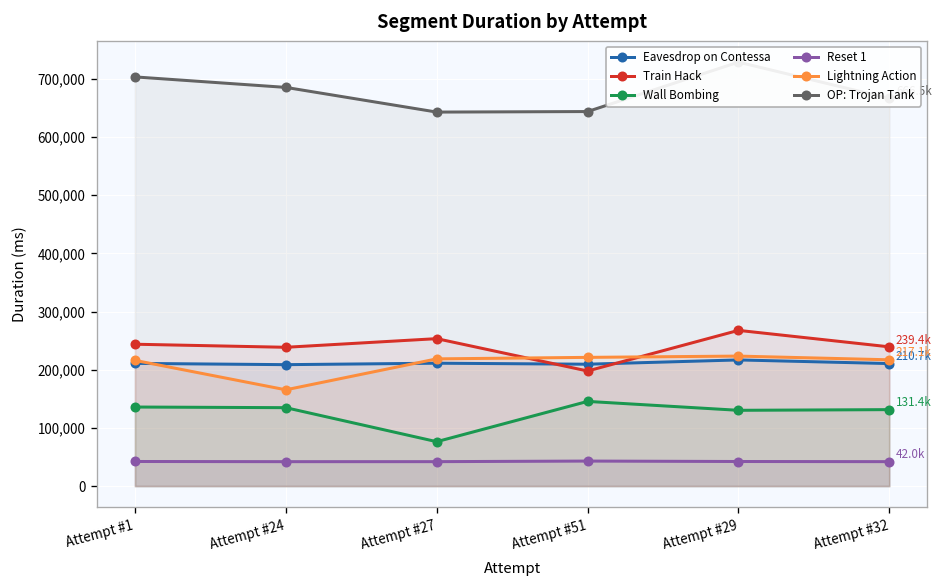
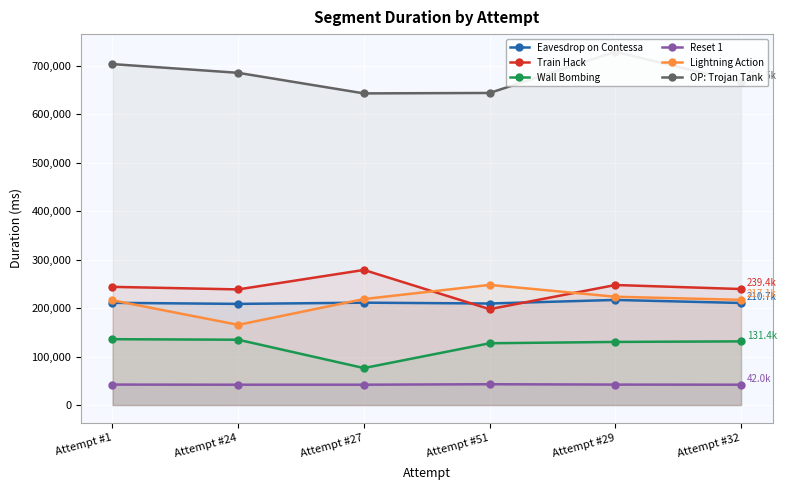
  {
    "Eavesdrop on Contessa": {
      "Attempt #24": "210,000",
      "Attempt #27": "210,000",
      "Attempt #51": "210,000",
      "Attempt #29": "220,000"
    },
    "Train Hack": {
      "Attempt #1": "240,000",
      "Attempt #24": "240,000",
-     "Attempt #27": "250,000",
+     "Attempt #27": "280,000",
      "Attempt #51": "200,000",
-     "Attempt #29": "270,000"
+     "Attempt #29": "250,000"
    },
    "Wall Bombing": {
      "Attempt #1": "140,000",
      "Attempt #24": "130,000",
      "Attempt #27": "80,000",
-     "Attempt #51": "150,000",
+     "Attempt #51": "130,000",
      "Attempt #29": "130,000"
    },
    "Reset 1": {
      "Attempt #32": "42.0k"
    },
    "Lightning Action": {
      "Attempt #24": "170,000",
      "Attempt #27": "220,000",
-     "Attempt #51": "220,000",
+     "Attempt #51": "250,000",
      "Attempt #29": "220,000"
    },
    "OP: Trojan Tank": {
      "Attempt #1": "700,000",
      "Attempt #24": "690,000",
      "Attempt #27": "640,000",
      "Attempt #51": "640,000"
    }
  }
